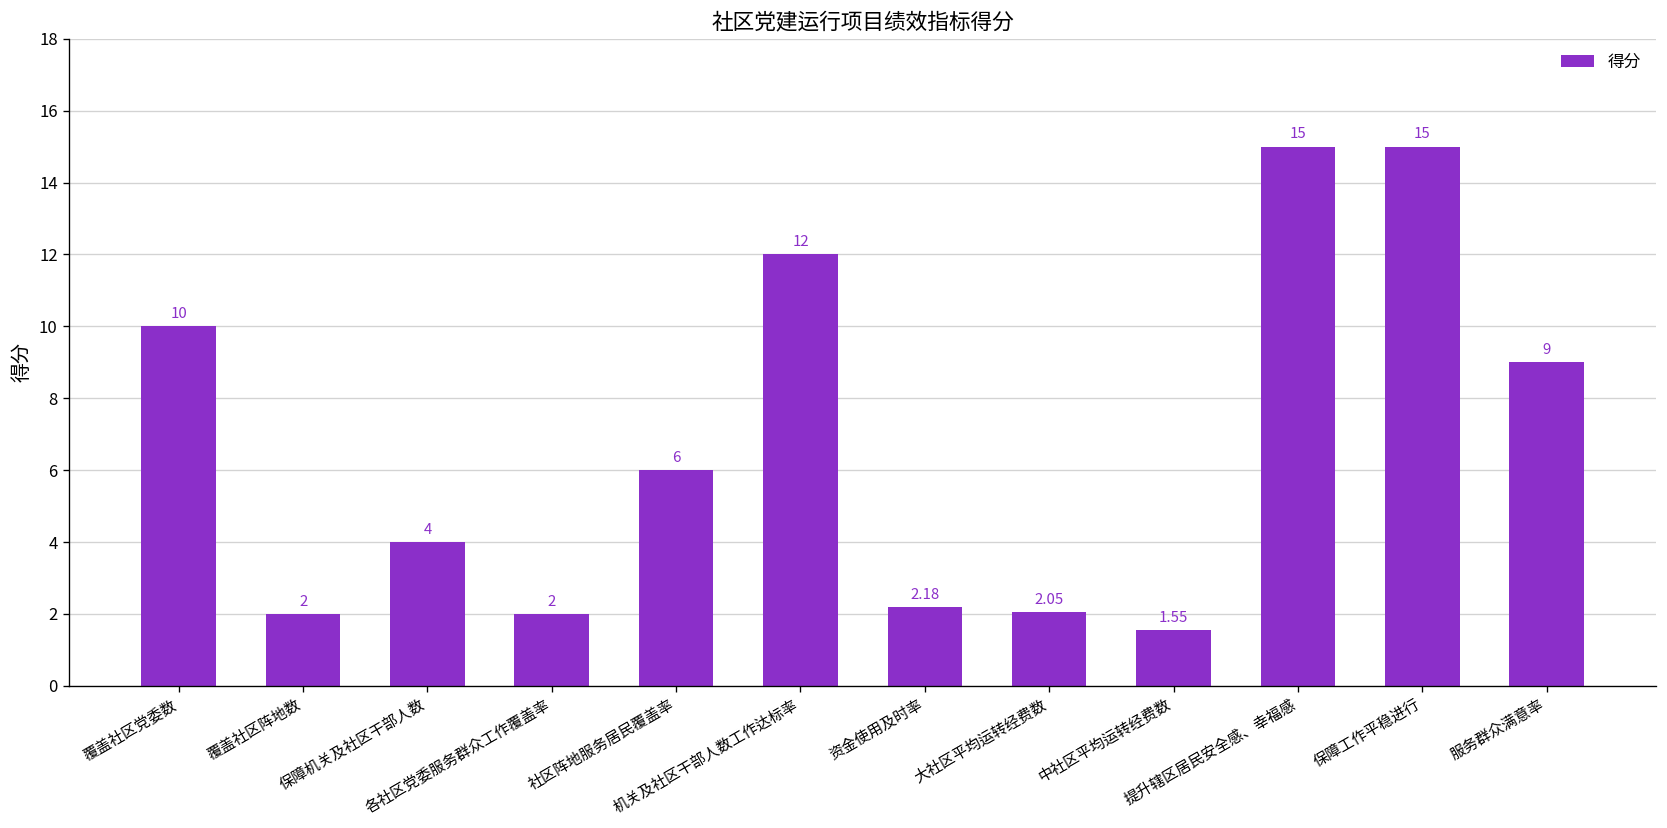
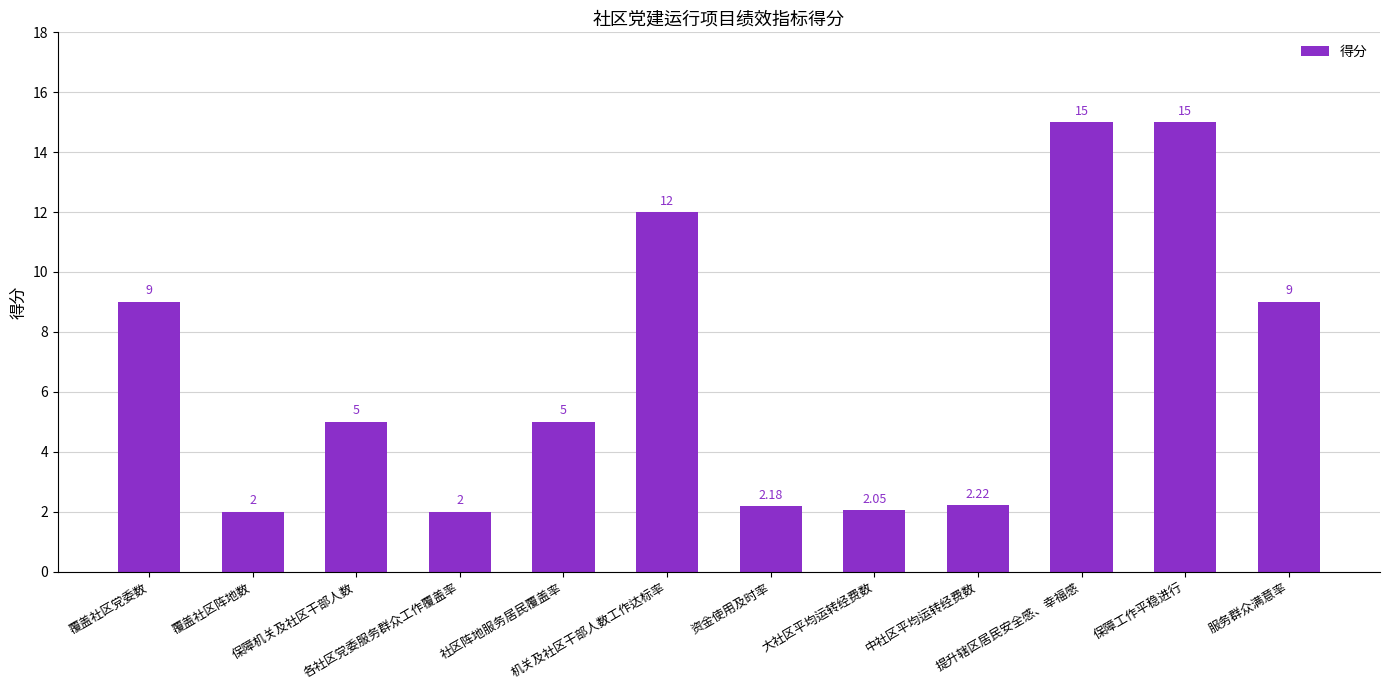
  {
-   "覆盖社区党委数": 10,
+   "覆盖社区党委数": 9,
    "覆盖社区阵地数": 2,
-   "保障机关及社区干部人数": 4,
+   "保障机关及社区干部人数": 5,
    "各社区党委服务群众工作覆盖率": 2,
-   "社区阵地服务居民覆盖率": 6,
+   "社区阵地服务居民覆盖率": 5,
    "机关及社区干部人数工作达标率": 12,
    "资金使用及时率": 2.18,
    "大社区平均运转经费数": 2.05,
-   "中社区平均运转经费数": 1.55,
+   "中社区平均运转经费数": 2.22,
    "提升辖区居民安全感、幸福感": 15,
    "保障工作平稳进行": 15,
    "服务群众满意率": 9
  }
